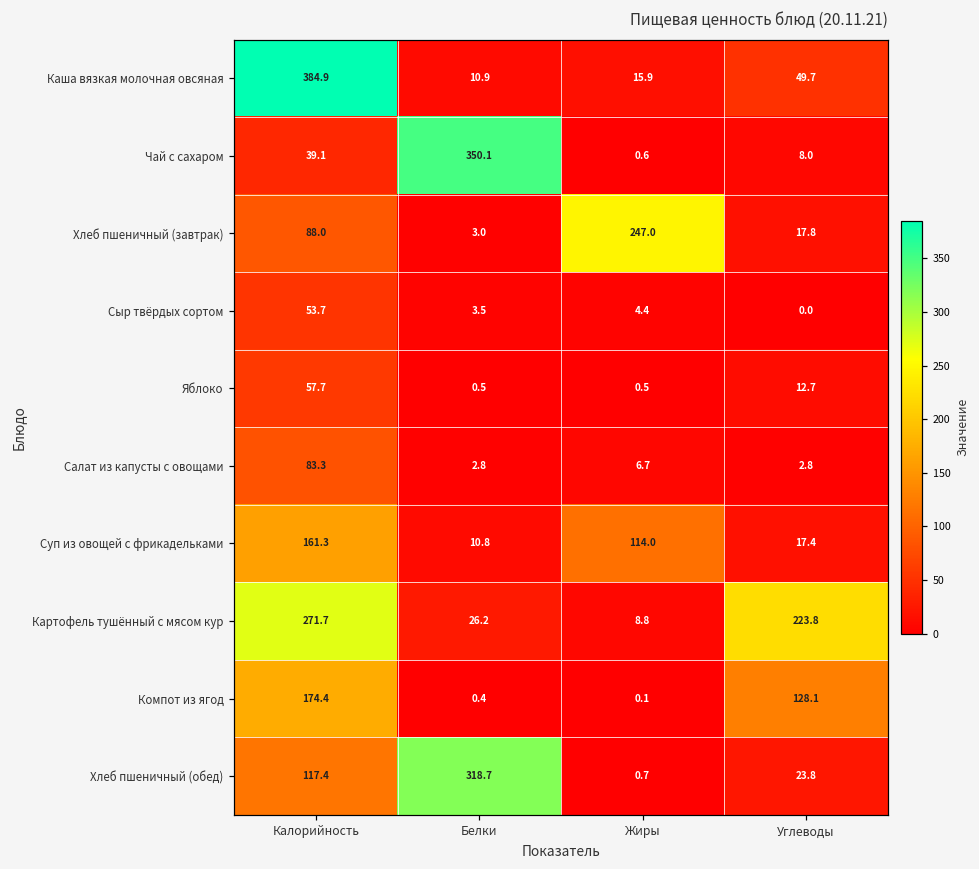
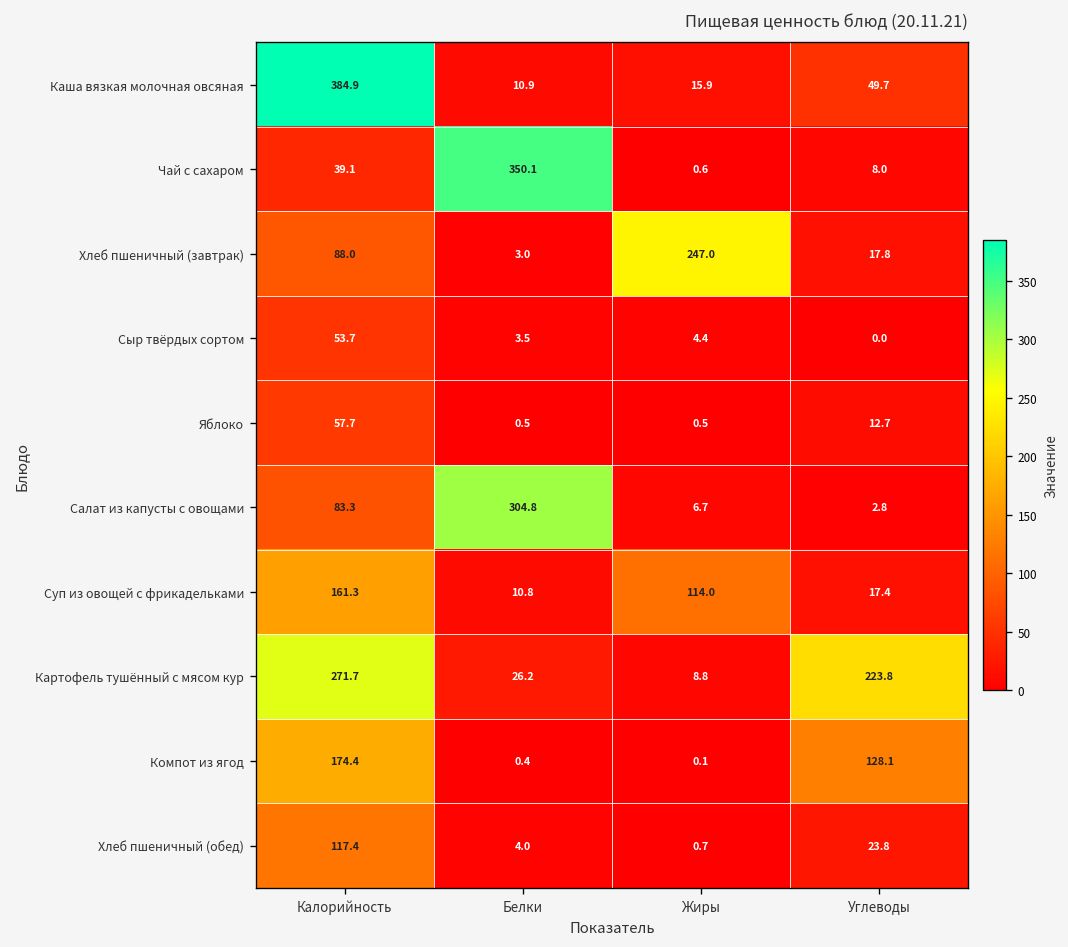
  {
    "Каша вязкая молочная овсяная": {
      "Калорийность": 384.9,
      "Белки": 10.9,
      "Жиры": 15.9,
      "Углеводы": 49.7
    },
    "Чай с сахаром": {
      "Калорийность": 39.1,
      "Белки": 350.1,
      "Жиры": 0.6,
      "Углеводы": 8.0
    },
    "Хлеб пшеничный (завтрак)": {
      "Калорийность": 88.0,
      "Белки": 3.0,
      "Жиры": 247.0,
      "Углеводы": 17.8
    },
    "Сыр твёрдых сортом": {
      "Калорийность": 53.7,
      "Белки": 3.5,
      "Жиры": 4.4,
      "Углеводы": 0.0
    },
    "Яблоко": {
      "Калорийность": 57.7,
      "Белки": 0.5,
      "Жиры": 0.5,
      "Углеводы": 12.7
    },
    "Салат из капусты с овощами": {
      "Калорийность": 83.3,
-     "Белки": 2.8,
+     "Белки": 304.8,
      "Жиры": 6.7,
      "Углеводы": 2.8
    },
    "Суп из овощей с фрикадельками": {
      "Калорийность": 161.3,
      "Белки": 10.8,
      "Жиры": 114.0,
      "Углеводы": 17.4
    },
    "Картофель тушённый с мясом кур": {
      "Калорийность": 271.7,
      "Белки": 26.2,
      "Жиры": 8.8,
      "Углеводы": 223.8
    },
    "Компот из ягод": {
      "Калорийность": 174.4,
      "Белки": 0.4,
      "Жиры": 0.1,
      "Углеводы": 128.1
    },
    "Хлеб пшеничный (обед)": {
      "Калорийность": 117.4,
-     "Белки": 318.7,
+     "Белки": 4.0,
      "Жиры": 0.7,
      "Углеводы": 23.8
    }
  }
